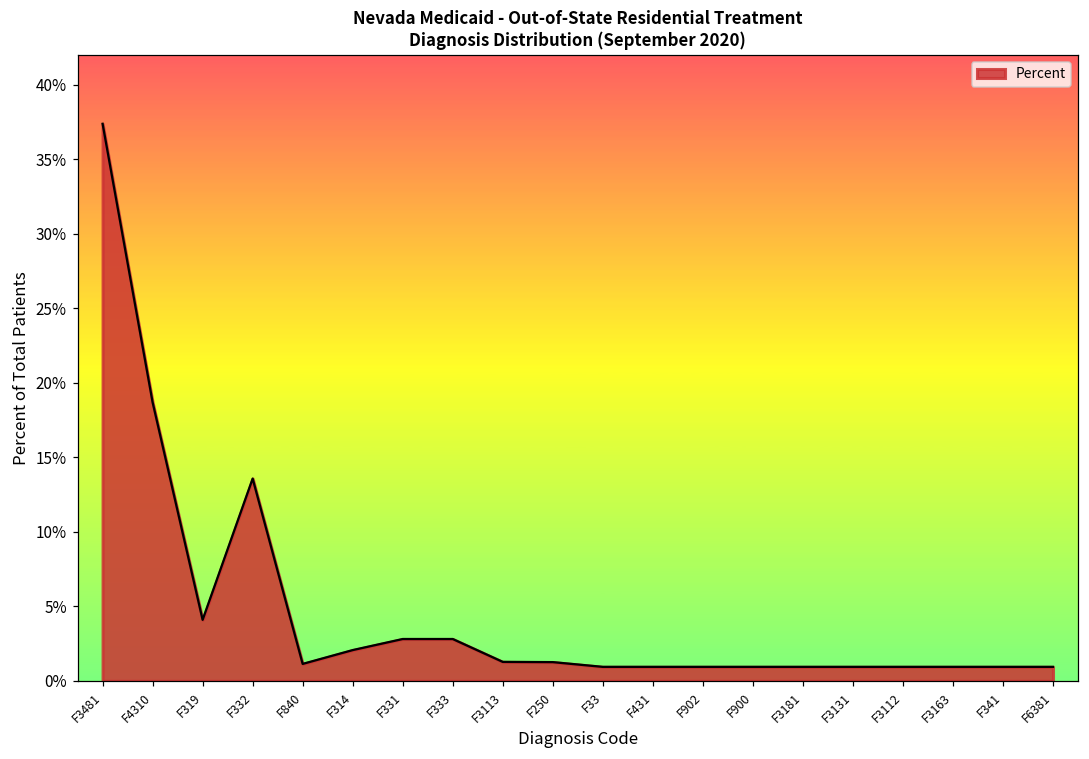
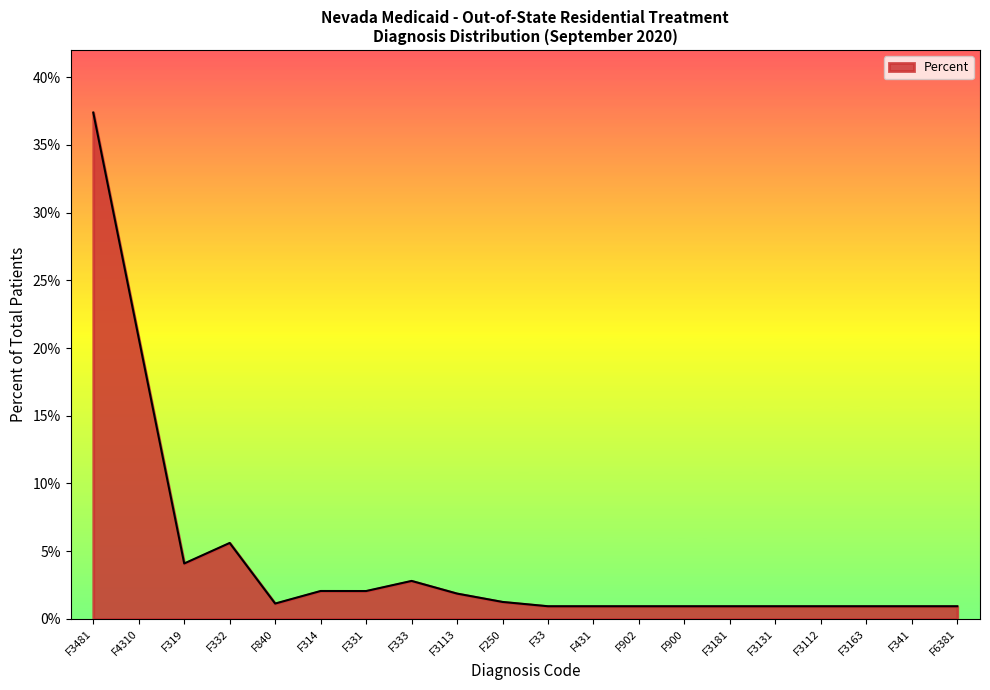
  {
    "F3481": "37.4%",
-   "F4310": "18.7%",
+   "F4310": "20.7%",
    "F319": "4.1%",
-   "F332": "13.6%",
+   "F332": "5.6%",
    "F840": "1.1%",
    "F314": "2.1%",
-   "F331": "2.8%",
+   "F331": "2.1%",
    "F333": "2.8%",
-   "F3113": "1.3%",
+   "F3113": "1.9%",
    "F250": "1.3%",
    "F33": "0.9%",
    "F431": "0.9%",
    "F902": "0.9%",
    "F900": "0.9%",
    "F3181": "0.9%",
    "F3131": "0.9%",
    "F3112": "0.9%",
    "F3163": "0.9%",
    "F341": "0.9%",
    "F6381": "0.9%"
  }
